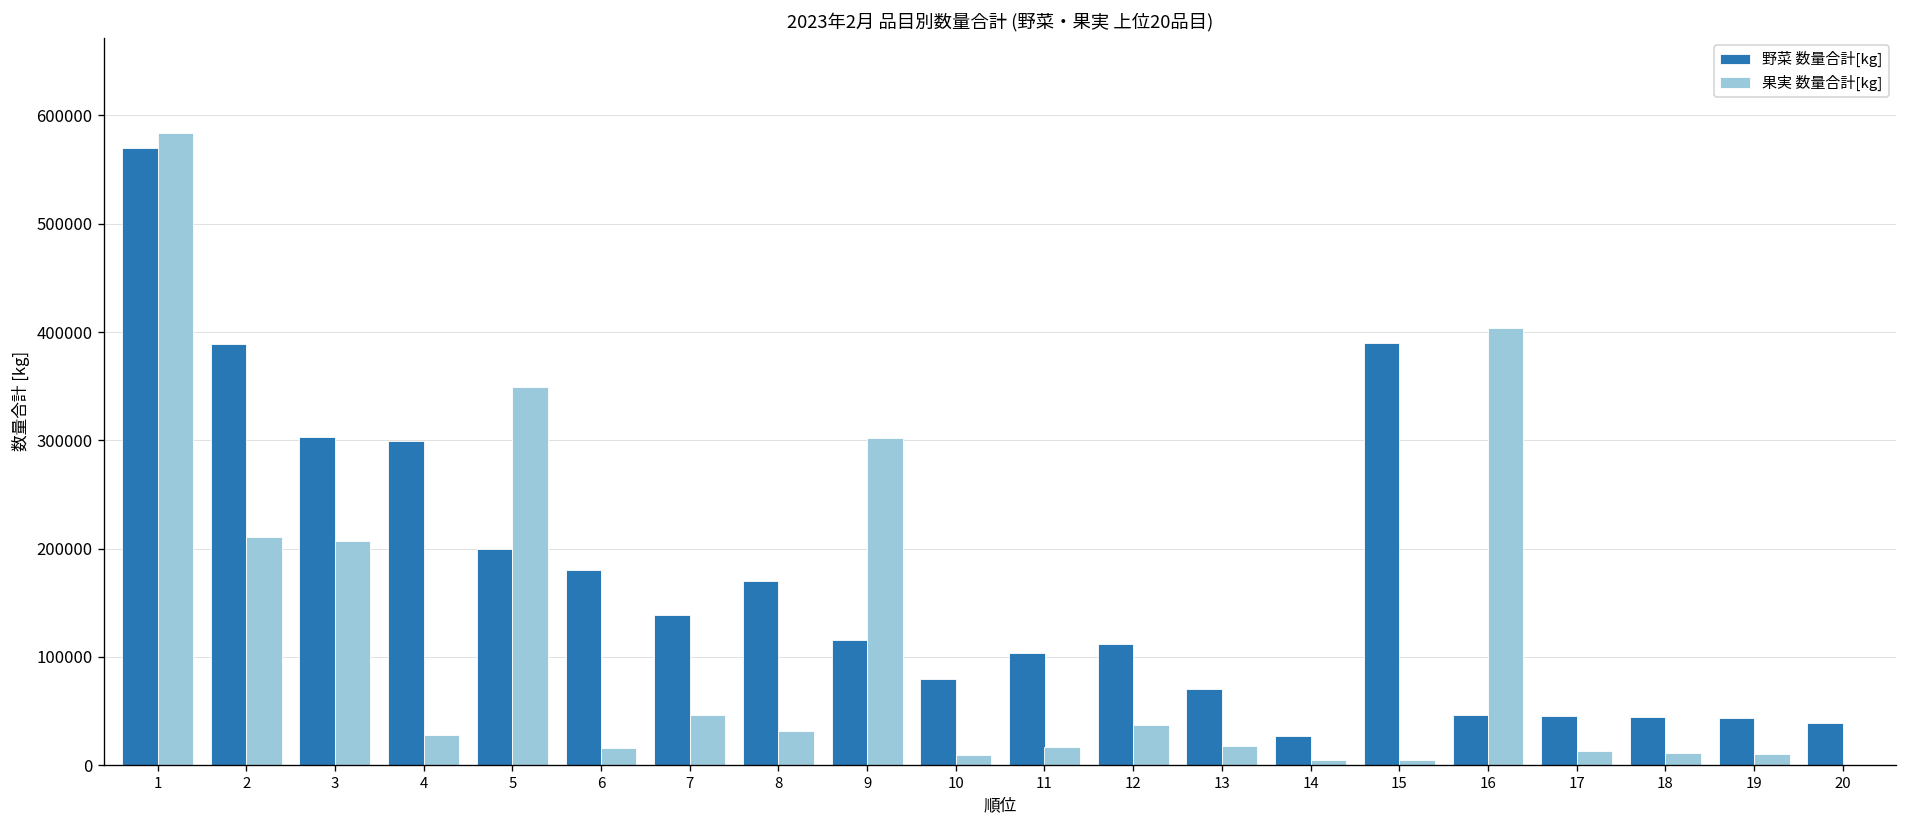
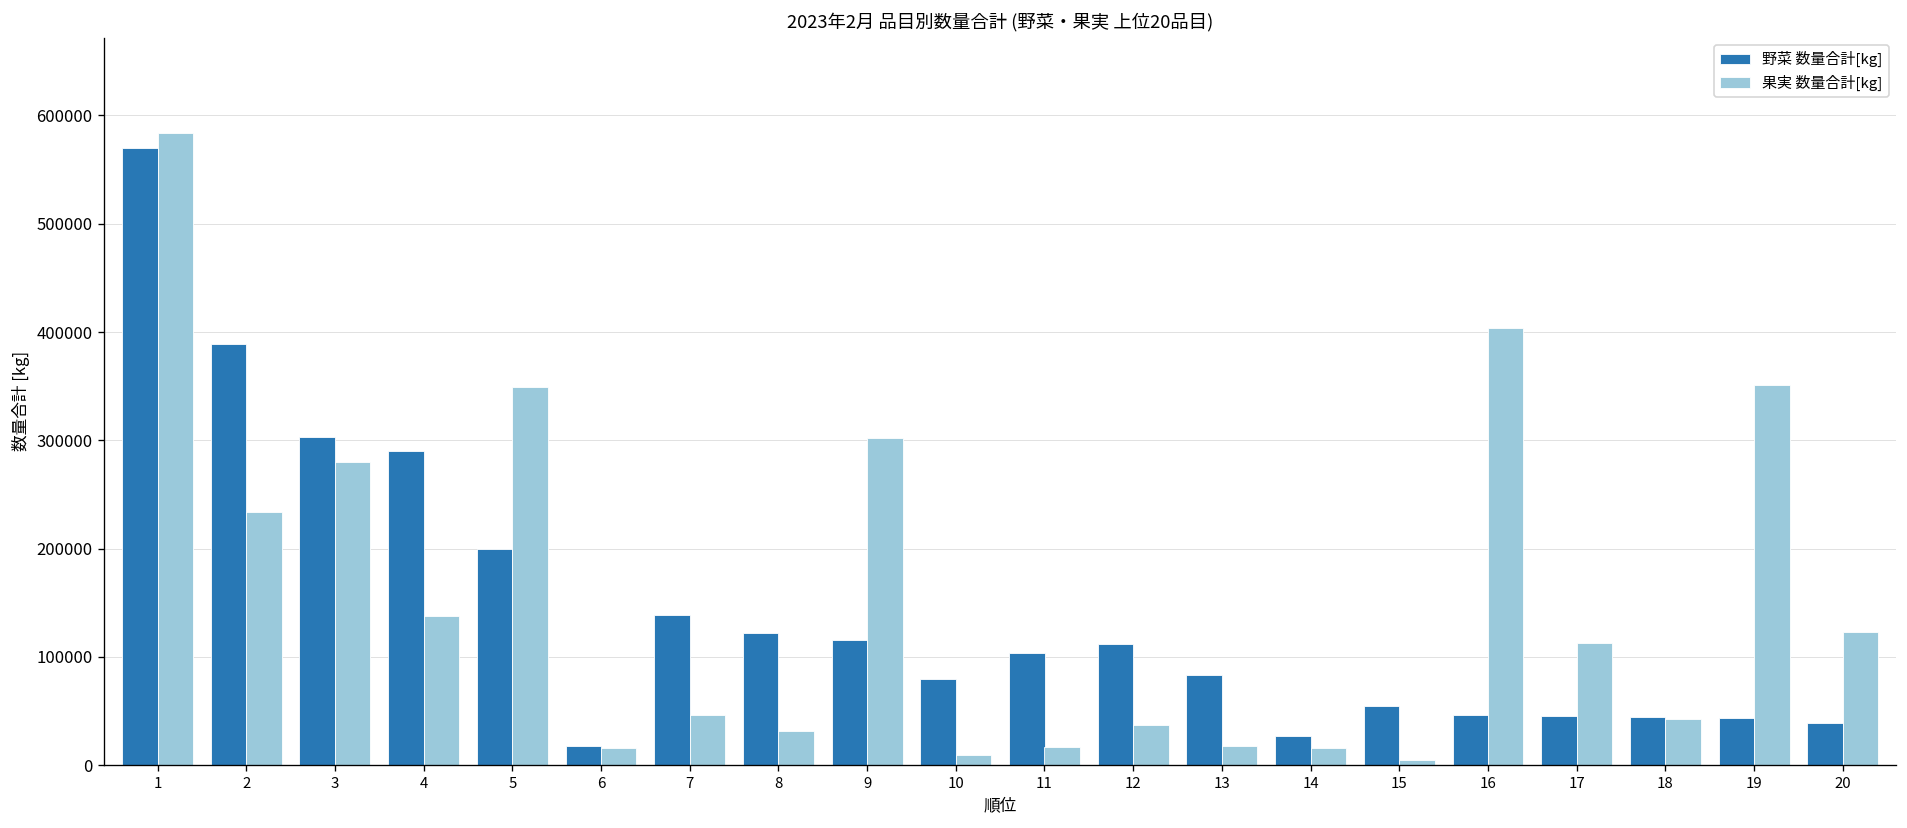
  {
    "野菜 数量合計[kg]": {
      "1": 570000,
      "2": 390000,
      "3": 300000,
-     "4": 300000,
+     "4": 290000,
      "5": 200000,
-     "6": 180000,
+     "6": 20000,
      "7": 140000,
-     "8": 170000,
+     "8": 120000,
      "9": 120000,
      "10": 80000,
      "11": 100000,
      "12": 110000,
-     "13": 70000,
+     "13": 80000,
      "14": 30000,
-     "15": 390000,
+     "15": 50000,
      "16": 50000,
      "17": 50000,
      "18": 40000,
      "19": 40000,
      "20": 40000
    },
    "果実 数量合計[kg]": {
      "1": 580000,
-     "2": 210000,
-     "3": 210000,
-     "4": 30000,
+     "2": 230000,
+     "3": 280000,
+     "4": 140000,
      "5": 350000,
      "6": 20000,
      "7": 50000,
      "8": 30000,
      "9": 300000,
      "10": 10000,
      "11": 20000,
      "12": 40000,
      "13": 20000,
-     "14": 0,
+     "14": 20000,
      "15": 0,
      "16": 400000,
-     "17": 10000,
-     "18": 10000,
-     "19": 10000,
-     "20": 0
+     "17": 110000,
+     "18": 40000,
+     "19": 350000,
+     "20": 120000
    }
  }
